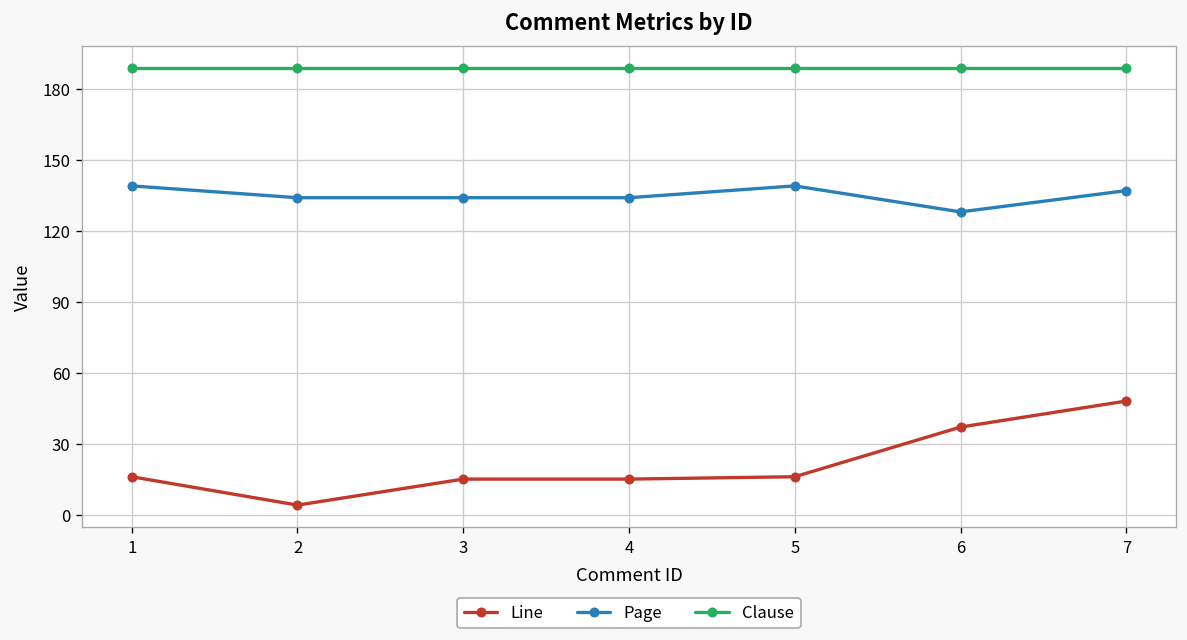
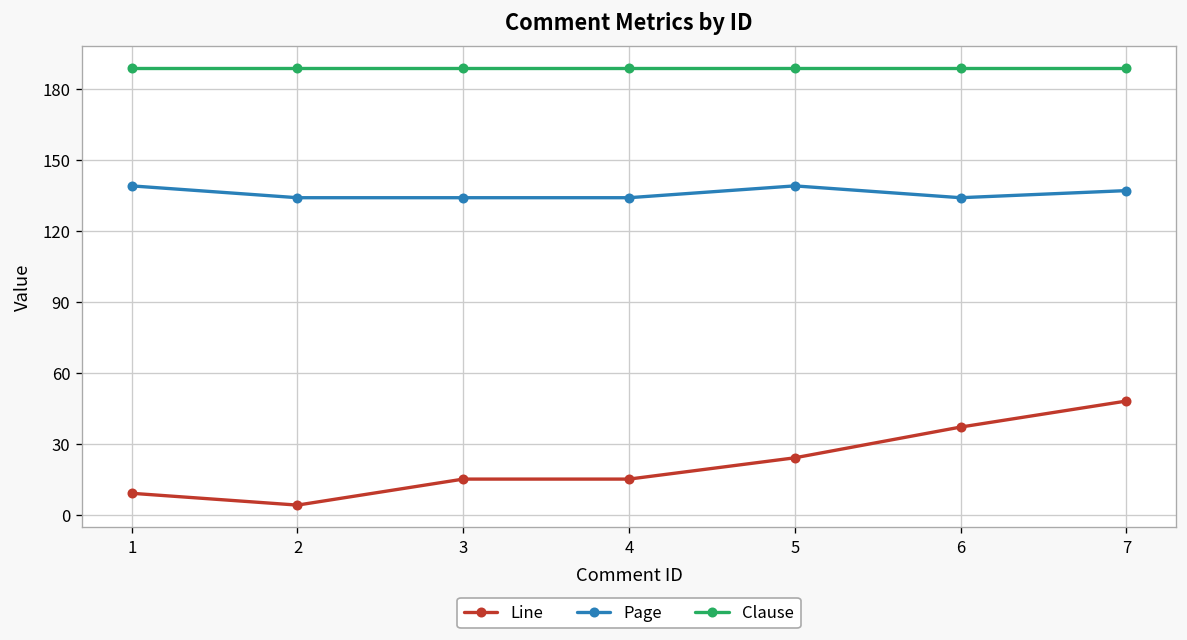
  {
    "Line": {
-     "1": 16,
+     "1": 9,
      "2": 4,
      "3": 15,
      "4": 15,
-     "5": 16,
+     "5": 24,
      "6": 37,
      "7": 48
    },
    "Page": {
      "1": 139,
      "2": 134,
      "3": 134,
      "4": 134,
      "5": 139,
-     "6": 128,
+     "6": 134,
      "7": 137
    },
    "Clause": {
      "1": 189,
      "2": 189,
      "3": 189,
      "4": 189,
      "5": 189,
      "6": 189,
      "7": 189
    }
  }
